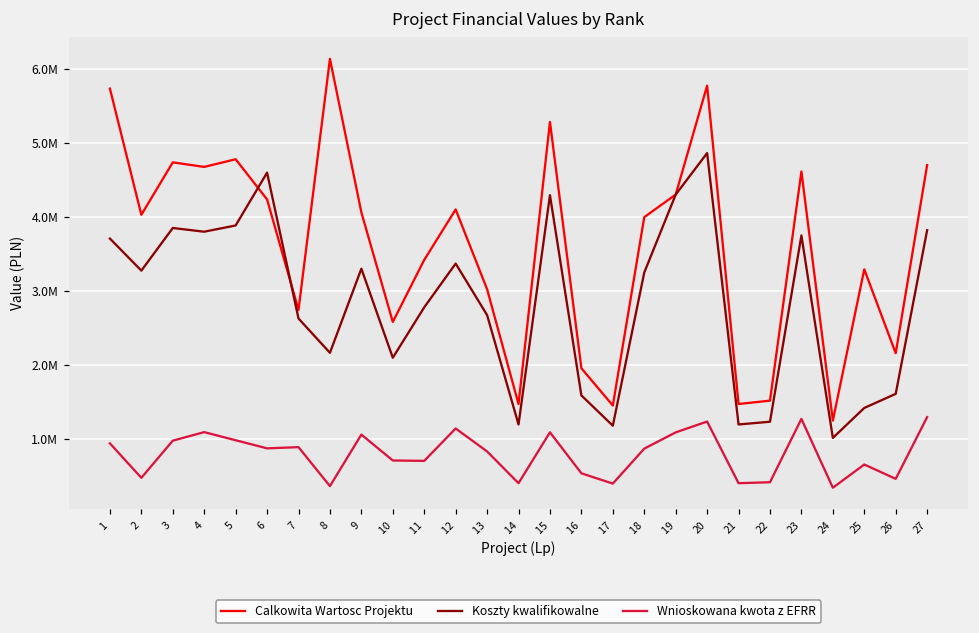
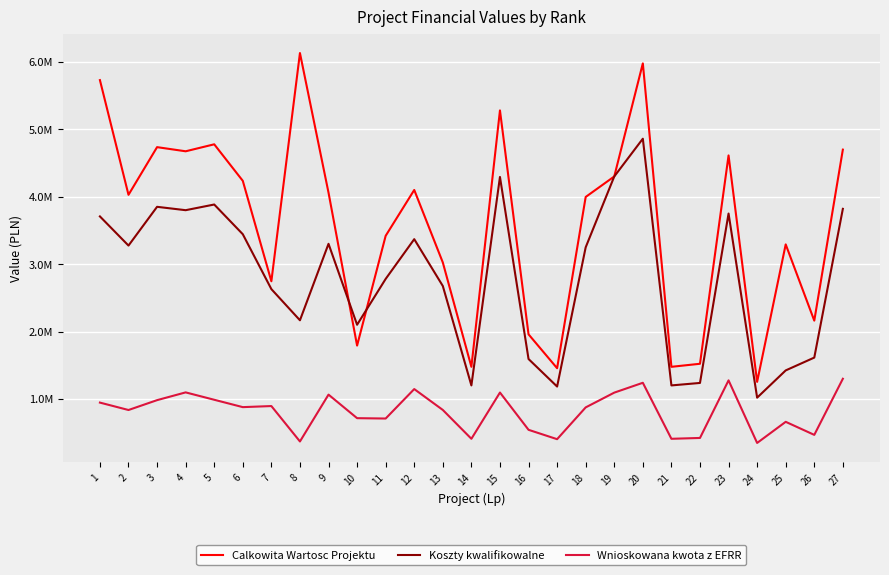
  {
    "Calkowita Wartosc Projektu": {
      "1": 5700000,
      "2": 4000000,
      "3": 4700000,
      "4": 4700000,
      "5": 4800000,
      "6": 4200000,
      "7": 2700000,
      "8": 6100000,
      "9": 4100000,
-     "10": 2600000,
+     "10": 1800000,
      "11": 3400000,
      "12": 4100000,
      "13": 3000000,
      "14": 1500000,
      "15": 5300000,
      "16": 2000000,
      "17": 1500000,
      "18": 4000000,
-     "20": 5800000,
+     "20": 6000000,
      "21": 1500000,
      "22": 1500000,
      "23": 4600000,
      "24": 1300000,
      "25": 3300000,
      "26": 2200000,
      "27": 4700000
    },
    "Koszty kwalifikowalne": {
      "1": 3700000,
      "2": 3300000,
      "3": 3900000,
      "4": 3800000,
      "5": 3900000,
-     "6": 4600000,
+     "6": 3400000,
      "7": 2600000,
      "8": 2200000,
      "9": 3300000,
      "10": 2100000,
      "11": 2800000,
      "12": 3400000,
      "13": 2700000,
      "14": 1200000,
      "15": 4300000,
      "16": 1600000,
      "17": 1200000,
      "18": 3200000,
      "20": 4900000,
      "21": 1200000,
      "22": 1200000,
      "23": 3800000,
      "24": 1000000,
      "25": 1400000,
      "26": 1600000,
      "27": 3800000
    },
    "Wnioskowana kwota z EFRR": {
      "1": 900000,
-     "2": 500000,
+     "2": 800000,
      "3": 1000000,
      "4": 1100000,
      "5": 1000000,
      "6": 900000,
      "7": 900000,
      "8": 400000,
      "9": 1100000,
      "10": 700000,
      "11": 700000,
      "12": 1100000,
      "13": 800000,
      "14": 400000,
      "15": 1100000,
      "16": 500000,
      "17": 400000,
      "18": 900000,
      "19": 1100000,
      "20": 1200000,
      "21": 400000,
      "22": 400000,
      "23": 1300000,
      "24": 300000,
      "25": 700000,
      "26": 500000,
      "27": 1300000
    }
  }
